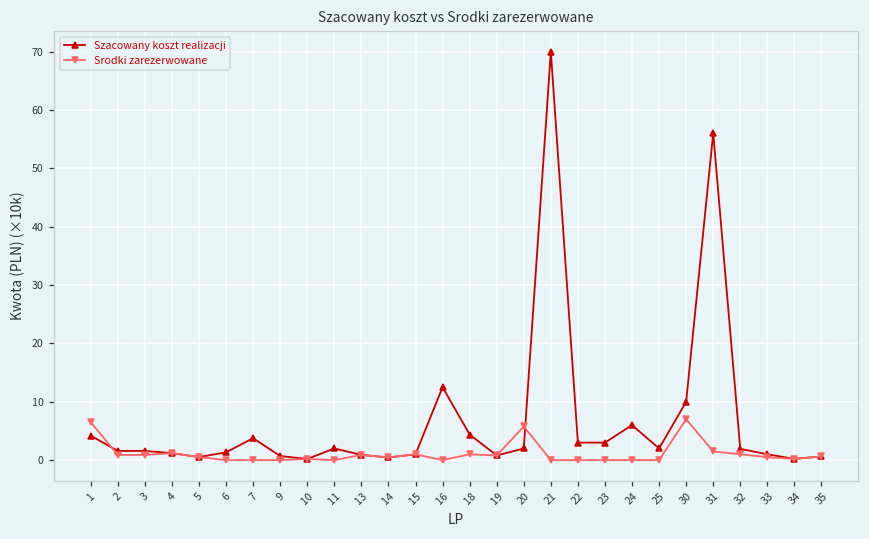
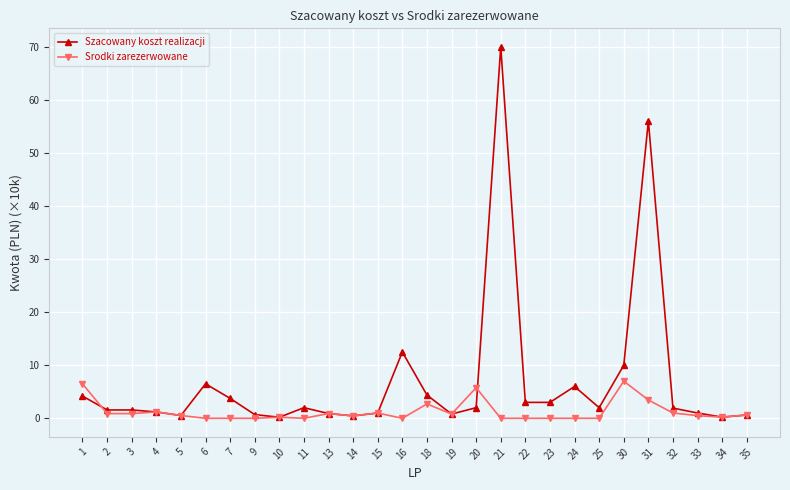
  {
    "Szacowany koszt realizacji": {
      "1": 4,
      "2": 2,
      "3": 2,
-     "6": 1,
+     "6": 7,
      "7": 4,
      "9": 1,
      "11": 2,
      "16": 13,
      "18": 4,
      "20": 2,
      "21": 70,
      "22": 3,
      "23": 3,
      "24": 6,
      "25": 2,
      "30": 10,
      "31": 56,
      "32": 2,
      "33": 1
    },
    "Srodki zarezerwowane": {
      "1": 7,
      "2": 1,
      "3": 1,
      "6": 0,
      "7": 0,
      "9": 0,
      "11": 0,
      "16": 0,
-     "18": 1,
+     "18": 3,
      "20": 6,
      "21": 0,
      "22": 0,
      "23": 0,
      "24": 0,
      "25": 0,
      "30": 7,
-     "31": 2,
+     "31": 3,
      "32": 1,
      "33": 1
    }
  }
